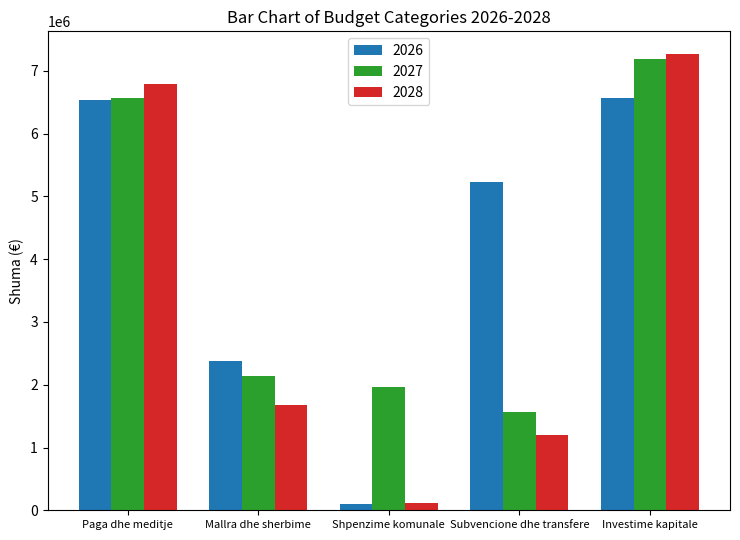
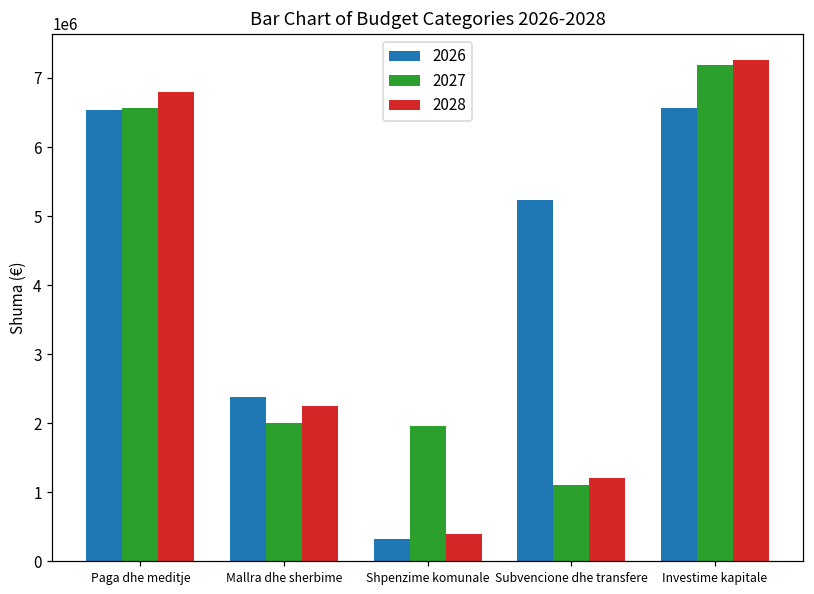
  {
    "2026": {
      "Paga dhe meditje": 6500000,
      "Mallra dhe sherbime": 2400000,
-     "Shpenzime komunale": 100000,
+     "Shpenzime komunale": 300000,
      "Subvencione dhe transfere": 5200000,
      "Investime kapitale": 6600000
    },
    "2027": {
      "Paga dhe meditje": 6600000,
-     "Mallra dhe sherbime": 2100000,
+     "Mallra dhe sherbime": 2000000,
      "Shpenzime komunale": 2000000,
-     "Subvencione dhe transfere": 1600000,
+     "Subvencione dhe transfere": 1100000,
      "Investime kapitale": 7200000
    },
    "2028": {
      "Paga dhe meditje": 6800000,
-     "Mallra dhe sherbime": 1700000,
-     "Shpenzime komunale": 100000,
+     "Mallra dhe sherbime": 2300000,
+     "Shpenzime komunale": 400000,
      "Subvencione dhe transfere": 1200000,
      "Investime kapitale": 7300000
    }
  }
